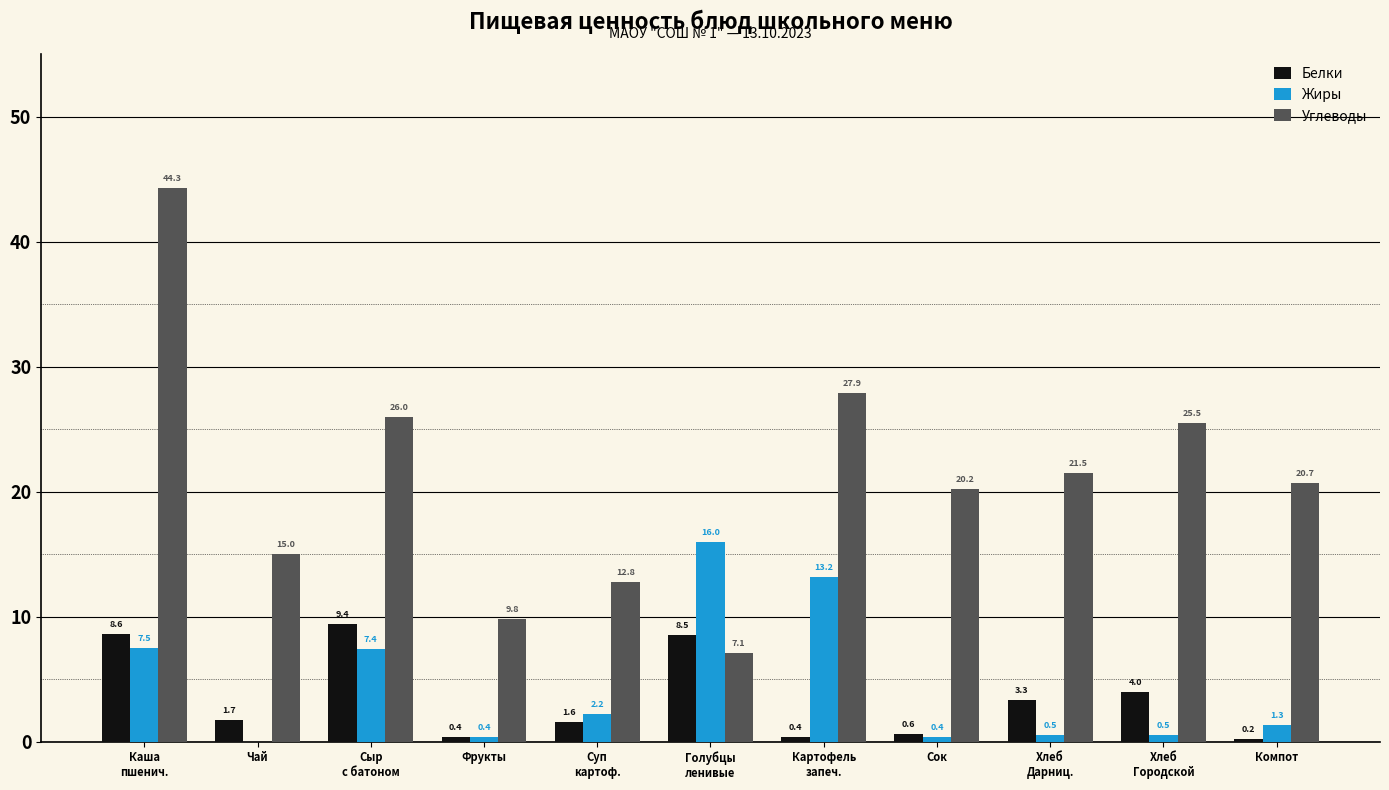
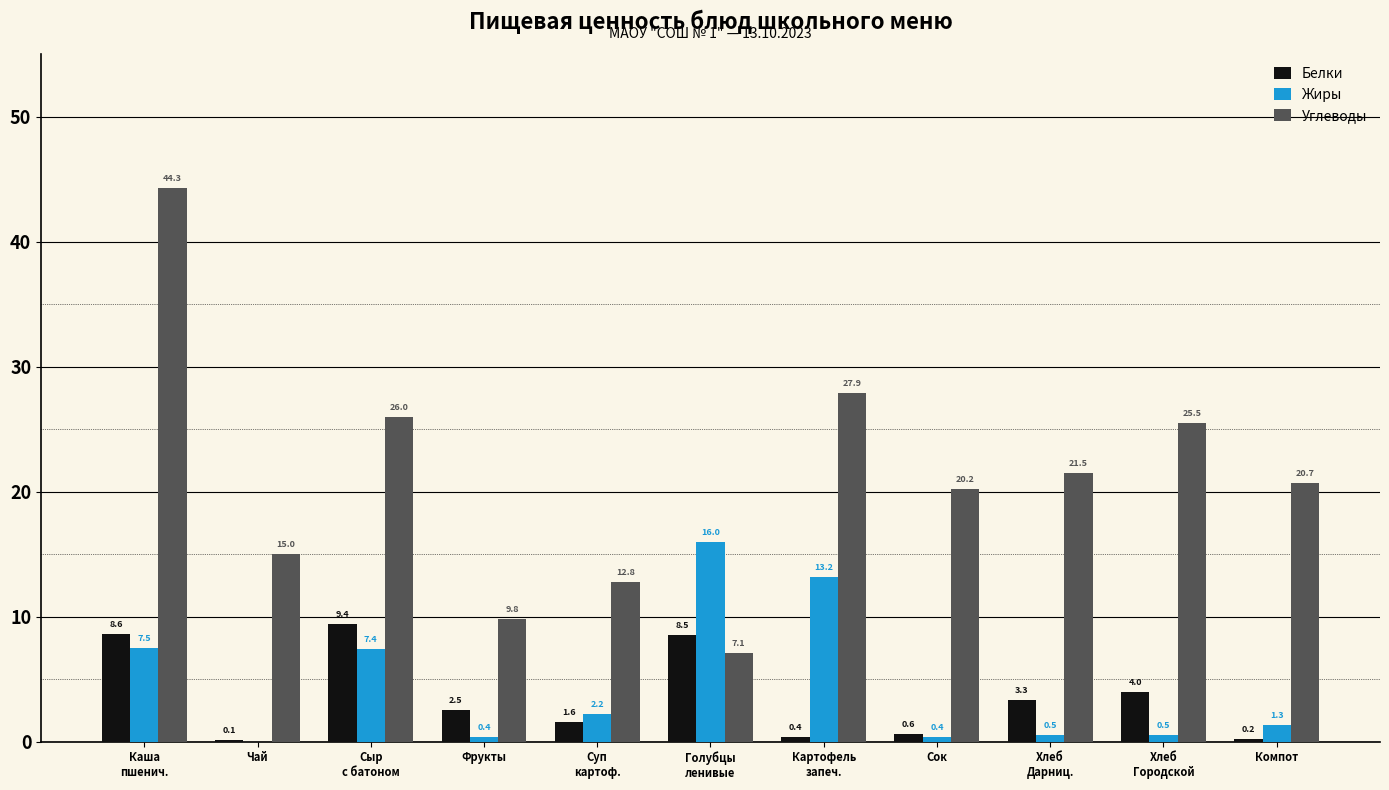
  {
    "Белки": {
      "Каша пшенич.": 8.6,
-     "Чай": 1.7,
+     "Чай": 0.1,
      "Сыр с батоном": 9.4,
-     "Фрукты": 0.4,
+     "Фрукты": 2.5,
      "Суп картоф.": 1.6,
      "Голубцы ленивые": 8.5,
      "Картофель запеч.": 0.4,
      "Сок": 0.6,
      "Хлеб Дарниц.": 3.3,
      "Хлеб Городской": 4.0,
      "Компот": 0.2
    },
    "Жиры": {
      "Каша пшенич.": 7.5,
      "Сыр с батоном": 7.4,
      "Фрукты": 0.4,
      "Суп картоф.": 2.2,
      "Голубцы ленивые": 16.0,
      "Картофель запеч.": 13.2,
      "Сок": 0.4,
      "Хлеб Дарниц.": 0.5,
      "Хлеб Городской": 0.5,
      "Компот": 1.3
    },
    "Углеводы": {
      "Каша пшенич.": 44.3,
      "Чай": 15.0,
      "Сыр с батоном": 26.0,
      "Фрукты": 9.8,
      "Суп картоф.": 12.8,
      "Голубцы ленивые": 7.1,
      "Картофель запеч.": 27.9,
      "Сок": 20.2,
      "Хлеб Дарниц.": 21.5,
      "Хлеб Городской": 25.5,
      "Компот": 20.7
    }
  }
